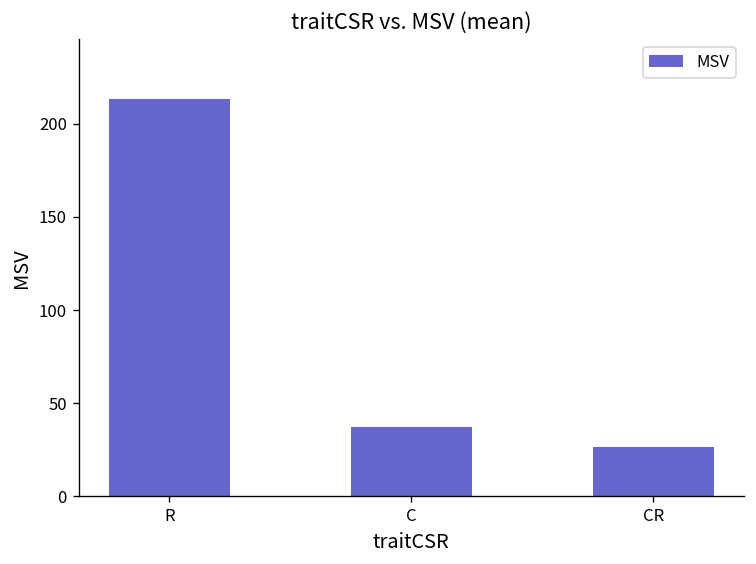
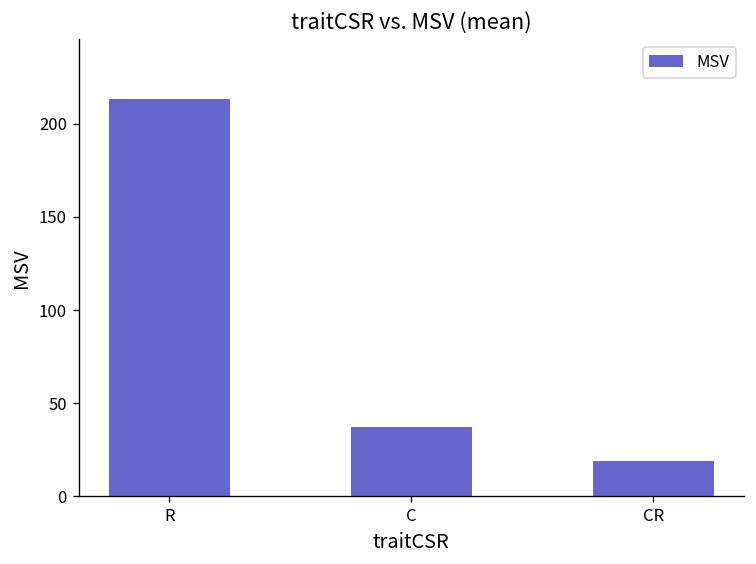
  {
    "R": 213,
    "C": 37,
-   "CR": 27
+   "CR": 19
  }
